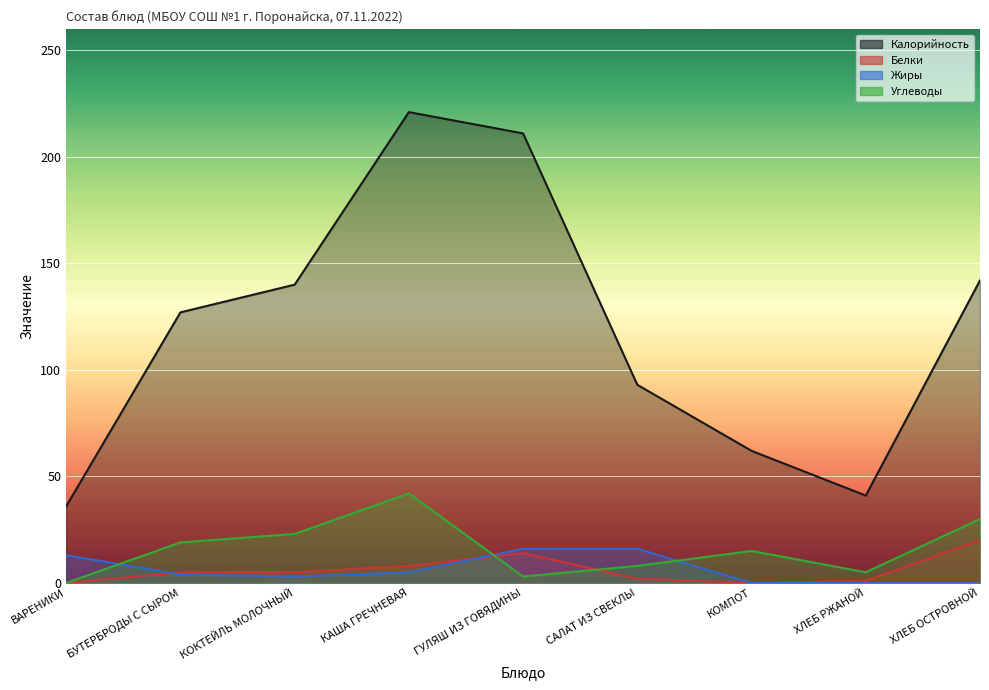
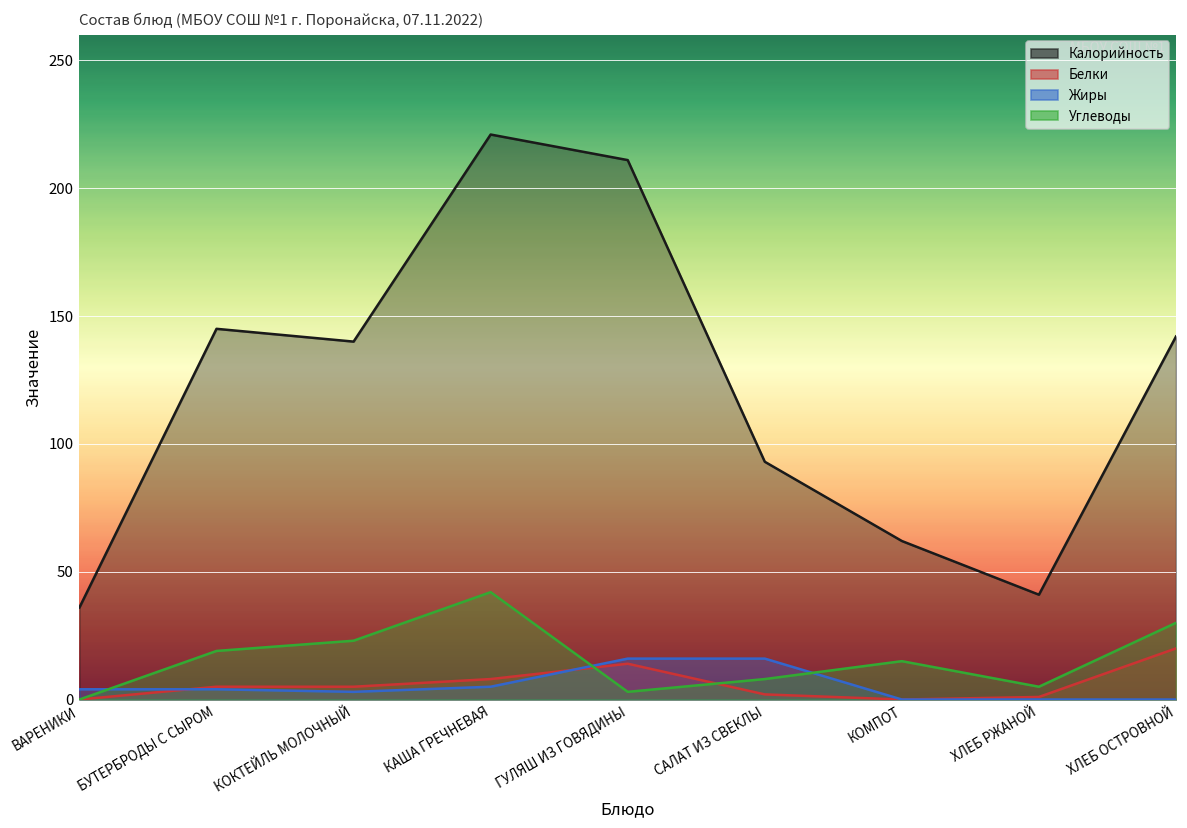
  {
    "Калорийность": {
      "ВАРЕНИКИ": 36,
-     "БУТЕРБРОДЫ С СЫРОМ": 127,
+     "БУТЕРБРОДЫ С СЫРОМ": 145,
      "КОКТЕЙЛЬ МОЛОЧНЫЙ": 140,
      "КАША ГРЕЧНЕВАЯ": 221,
      "ГУЛЯШ ИЗ ГОВЯДИНЫ": 211,
      "САЛАТ ИЗ СВЕКЛЫ": 93,
      "КОМПОТ": 62,
      "ХЛЕБ РЖАНОЙ": 41,
      "ХЛЕБ ОСТРОВНОЙ": 142
    },
    "Белки": {
      "КОКТЕЙЛЬ МОЛОЧНЫЙ": 5,
      "КАША ГРЕЧНЕВАЯ": 8,
      "ГУЛЯШ ИЗ ГОВЯДИНЫ": 14,
      "САЛАТ ИЗ СВЕКЛЫ": 2,
      "ХЛЕБ ОСТРОВНОЙ": 20
    },
    "Жиры": {
-     "ВАРЕНИКИ": 13,
+     "ВАРЕНИКИ": 4,
      "КОКТЕЙЛЬ МОЛОЧНЫЙ": 3,
      "КАША ГРЕЧНЕВАЯ": 5,
      "ГУЛЯШ ИЗ ГОВЯДИНЫ": 16,
      "САЛАТ ИЗ СВЕКЛЫ": 16,
      "ХЛЕБ ОСТРОВНОЙ": 0
    },
    "Углеводы": {
      "БУТЕРБРОДЫ С СЫРОМ": 19,
      "КОКТЕЙЛЬ МОЛОЧНЫЙ": 23,
      "КАША ГРЕЧНЕВАЯ": 42,
      "ГУЛЯШ ИЗ ГОВЯДИНЫ": 3,
      "САЛАТ ИЗ СВЕКЛЫ": 8,
      "КОМПОТ": 15,
      "ХЛЕБ РЖАНОЙ": 5,
      "ХЛЕБ ОСТРОВНОЙ": 30
    }
  }
